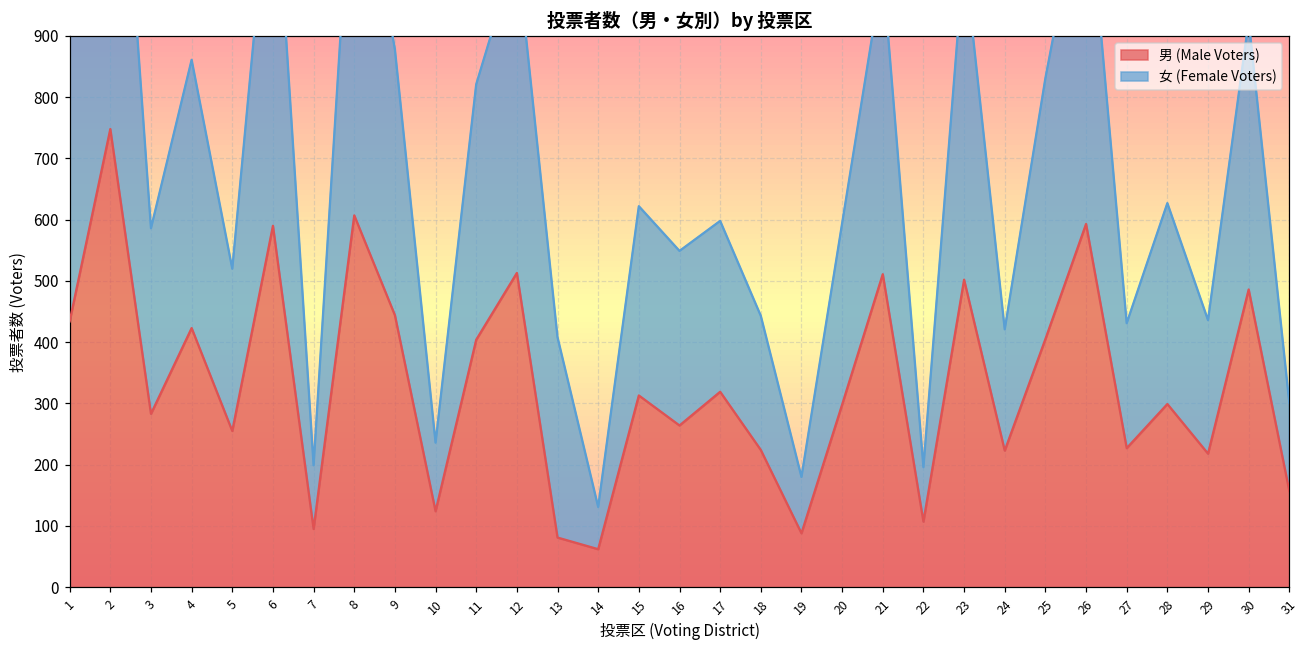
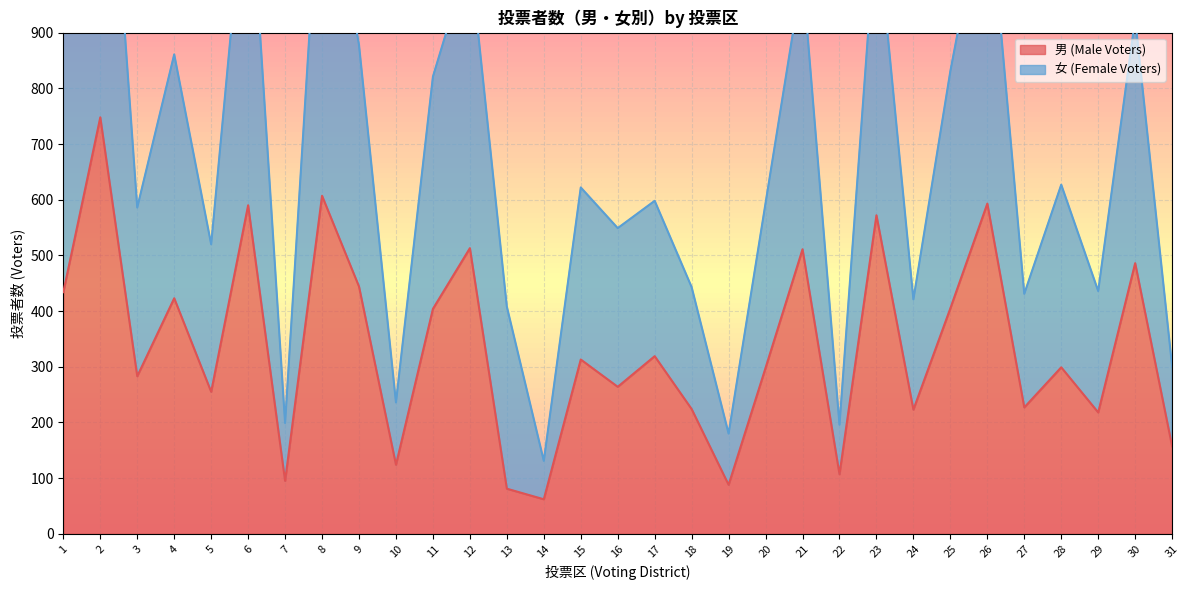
  {
    "男 (Male Voters)": {
      "1": 430,
      "2": 750,
      "3": 280,
      "4": 420,
      "5": 260,
      "6": 590,
      "7": 100,
      "8": 610,
      "9": 440,
      "10": 120,
      "11": 400,
      "12": 510,
      "13": 80,
      "14": 60,
      "15": 310,
      "16": 260,
      "17": 320,
      "18": 220,
      "19": 90,
      "20": 300,
      "21": 510,
      "22": 110,
-     "23": 500,
+     "23": 570,
      "24": 220,
      "25": 410,
      "26": 590,
      "27": 230,
      "28": 300,
      "29": 220,
      "30": 490,
      "31": 160
    },
    "女 (Female Voters)": {
      "3": 300,
      "4": 440,
      "5": 270,
      "7": 100,
      "9": 430,
      "10": 110,
      "11": 420,
      "13": 330,
      "14": 70,
      "15": 310,
      "16": 290,
      "17": 280,
      "18": 220,
      "19": 90,
      "20": 300,
      "22": 90,
      "24": 200,
      "25": 430,
      "27": 200,
      "28": 330,
      "29": 220,
      "31": 140
    }
  }
